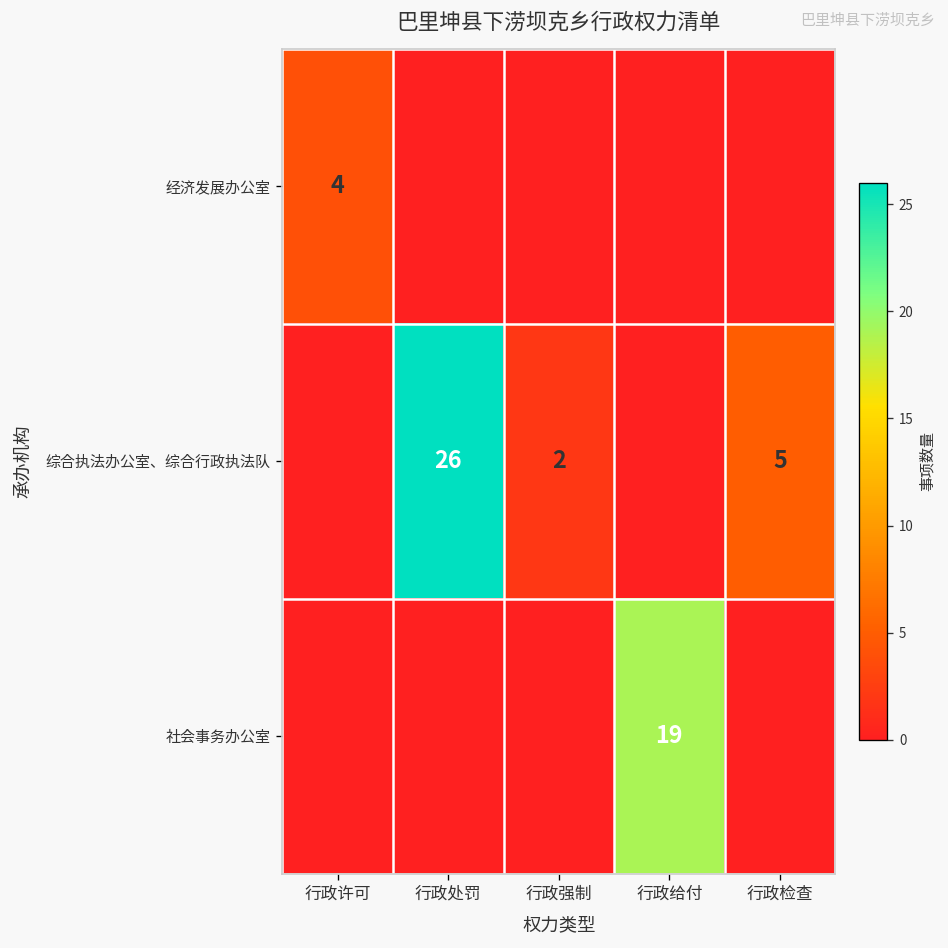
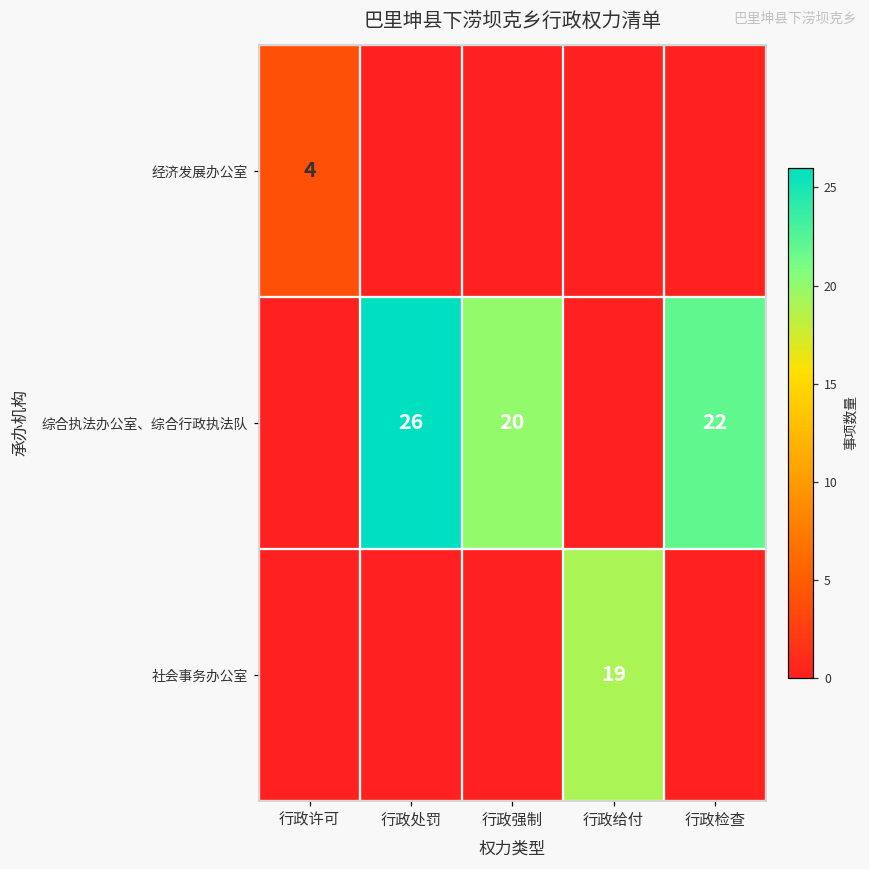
  {
    "经济发展办公室": {
      "行政许可": 4
    },
    "综合执法办公室、综合行政执法队": {
      "行政处罚": 26,
-     "行政强制": 2,
-     "行政检查": 5
+     "行政强制": 20,
+     "行政检查": 22
    },
    "社会事务办公室": {
      "行政给付": 19
    }
  }
